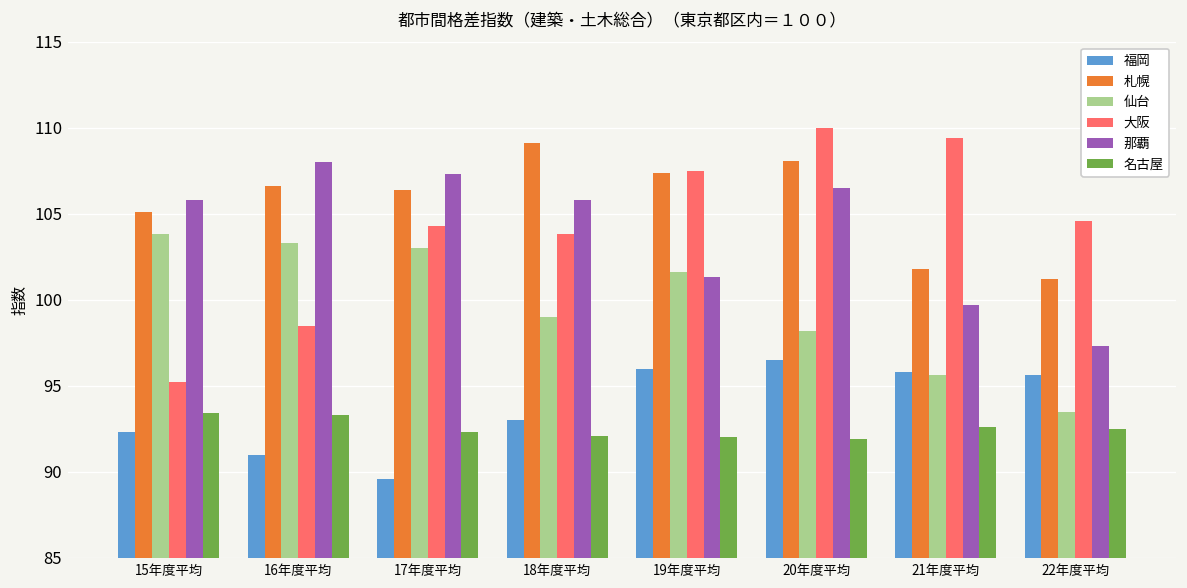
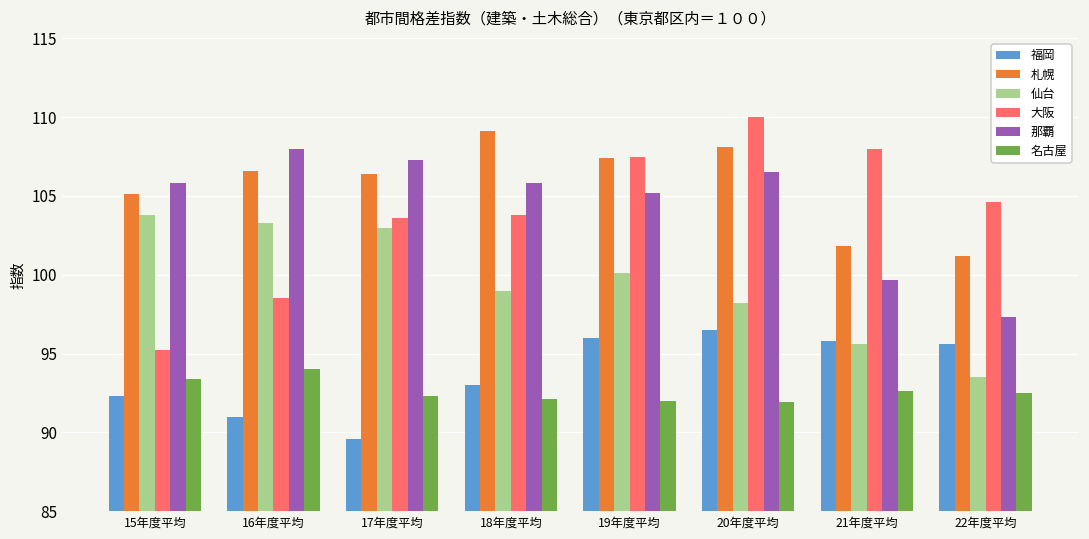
  {
    "福岡": {
      "15年度平均": 92.3,
      "16年度平均": 91.0,
      "17年度平均": 89.6,
      "18年度平均": 93.0,
      "19年度平均": 96.0,
      "20年度平均": 96.5,
      "21年度平均": 95.8,
      "22年度平均": 95.6
    },
    "札幌": {
      "15年度平均": 105.1,
      "16年度平均": 106.6,
      "17年度平均": 106.4,
      "18年度平均": 109.1,
      "19年度平均": 107.4,
      "20年度平均": 108.1,
      "21年度平均": 101.8,
      "22年度平均": 101.2
    },
    "仙台": {
      "15年度平均": 103.8,
      "16年度平均": 103.3,
      "17年度平均": 103.0,
      "18年度平均": 99.0,
-     "19年度平均": 101.6,
+     "19年度平均": 100.1,
      "20年度平均": 98.2,
      "21年度平均": 95.6,
      "22年度平均": 93.5
    },
    "大阪": {
      "15年度平均": 95.2,
      "16年度平均": 98.5,
-     "17年度平均": 104.3,
+     "17年度平均": 103.6,
      "18年度平均": 103.8,
      "19年度平均": 107.5,
      "20年度平均": 110.0,
-     "21年度平均": 109.4,
+     "21年度平均": 108.0,
      "22年度平均": 104.6
    },
    "那覇": {
      "15年度平均": 105.8,
      "16年度平均": 108.0,
      "17年度平均": 107.3,
      "18年度平均": 105.8,
-     "19年度平均": 101.3,
+     "19年度平均": 105.2,
      "20年度平均": 106.5,
      "21年度平均": 99.7,
      "22年度平均": 97.3
    },
    "名古屋": {
      "15年度平均": 93.4,
-     "16年度平均": 93.3,
+     "16年度平均": 94.0,
      "17年度平均": 92.3,
      "18年度平均": 92.1,
      "19年度平均": 92.0,
      "20年度平均": 91.9,
      "21年度平均": 92.6,
      "22年度平均": 92.5
    }
  }
